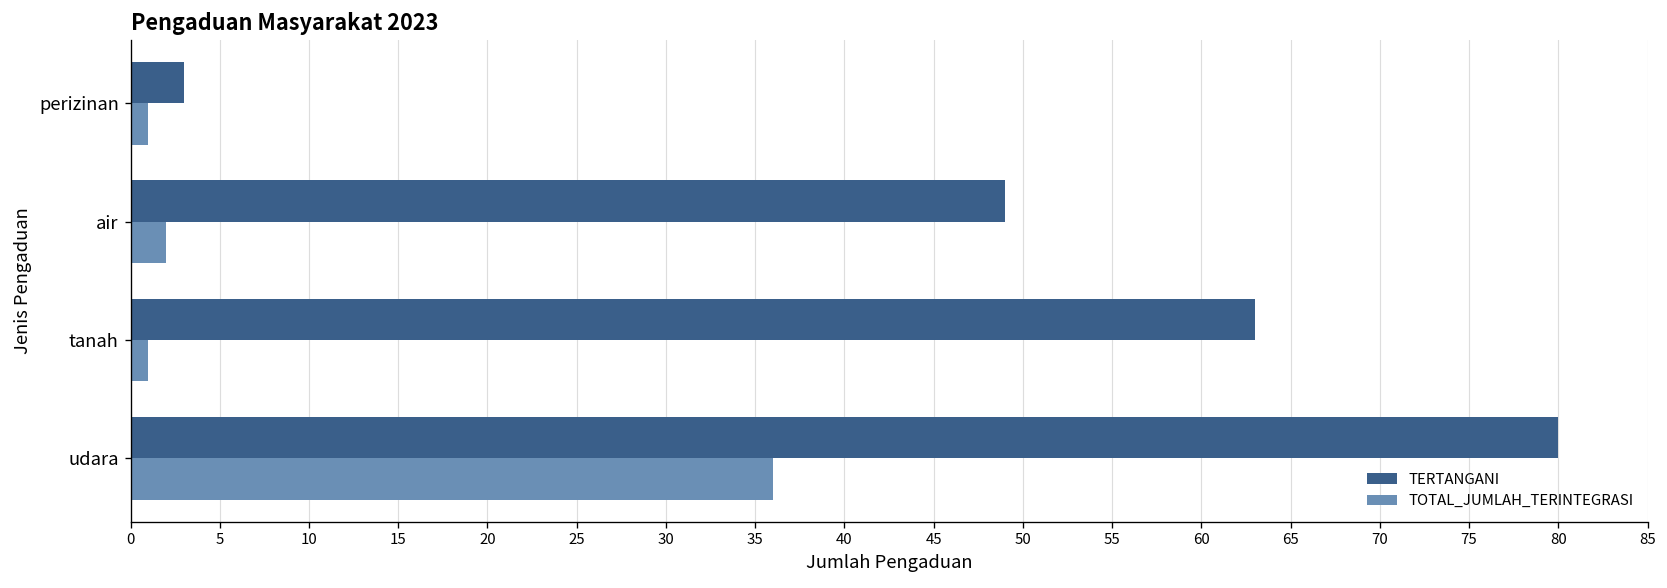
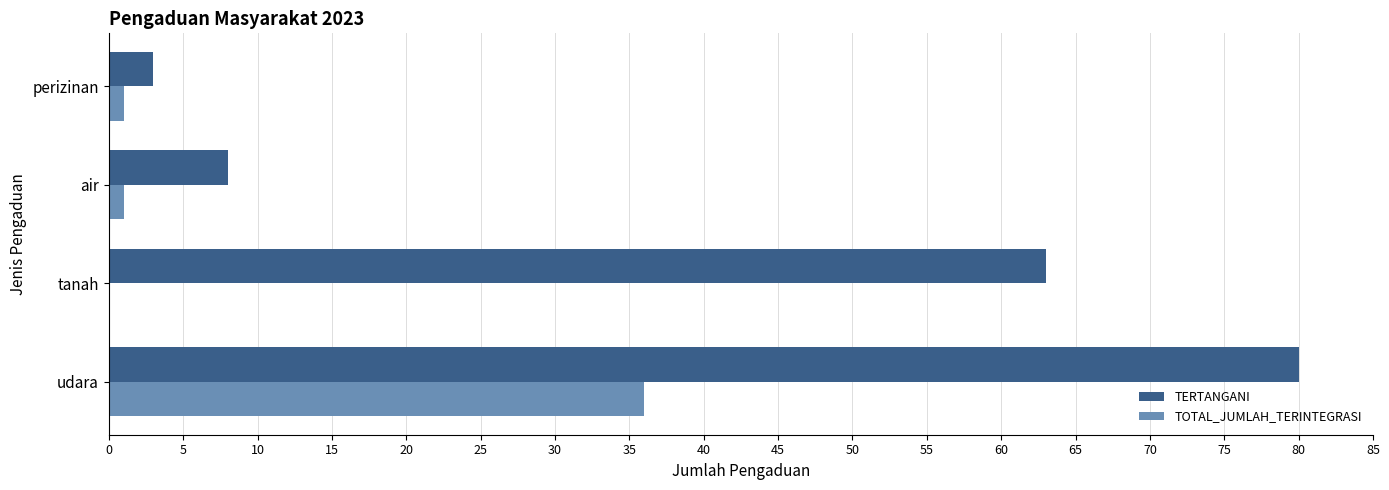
  {
    "TERTANGANI": {
      "perizinan": 3,
-     "air": 49,
+     "air": 8,
      "tanah": 63,
      "udara": 80
    },
    "TOTAL_JUMLAH_TERINTEGRASI": {
      "perizinan": 1,
-     "air": 2,
-     "tanah": 1,
+     "air": 1,
+     "tanah": 0,
      "udara": 36
    }
  }
